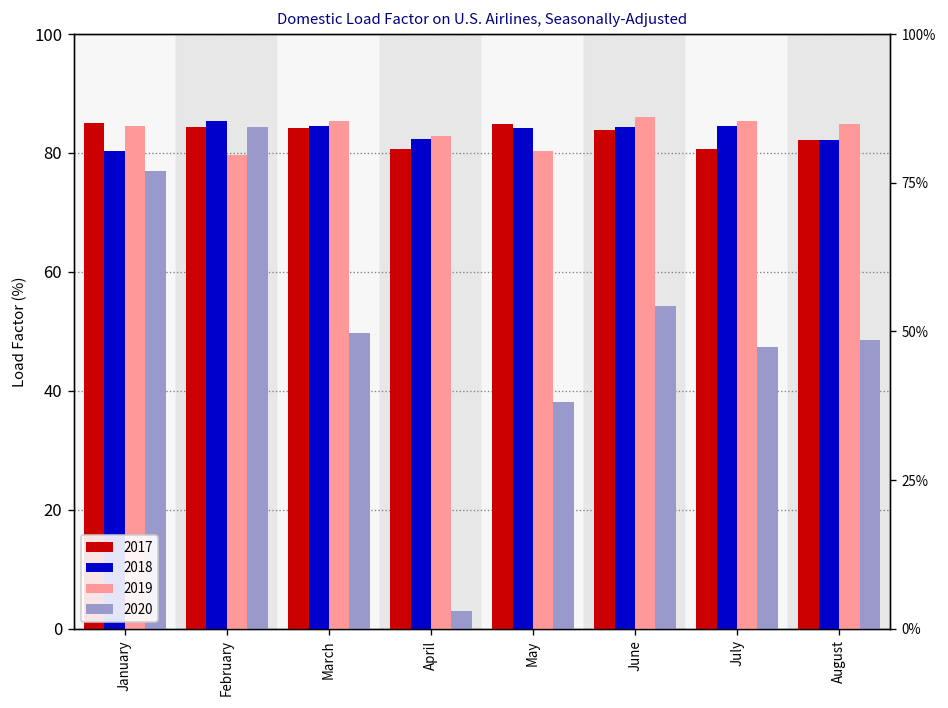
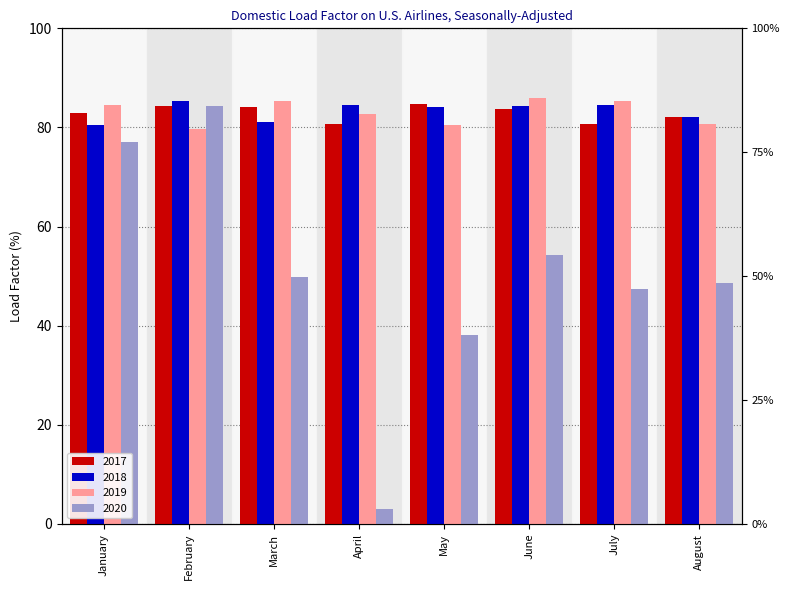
  {
    "2017": {
-     "January": 85,
+     "January": 83,
      "February": 84,
      "March": 84,
      "April": 81,
      "May": 85,
      "June": 84,
      "July": 81,
      "August": 82
    },
    "2018": {
      "January": 80,
      "February": 85,
-     "March": 85,
-     "April": 82,
+     "March": 81,
+     "April": 85,
      "May": 84,
      "June": 84,
      "July": 85,
      "August": 82
    },
    "2019": {
      "January": 85,
      "February": 80,
      "March": 85,
      "April": 83,
      "May": 80,
      "June": 86,
      "July": 85,
-     "August": 85
+     "August": 81
    },
    "2020": {
      "January": 77,
      "February": 84,
      "March": 50,
      "April": 3,
      "May": 38,
      "June": 54,
      "July": 47,
      "August": 49
    }
  }
